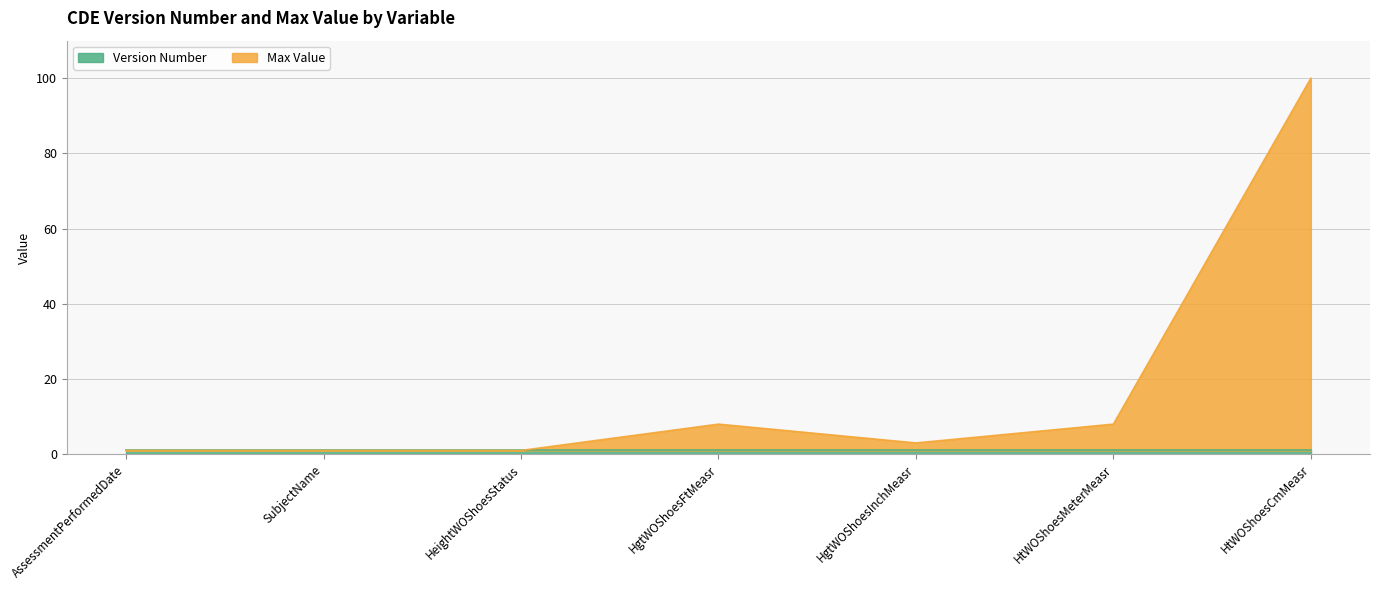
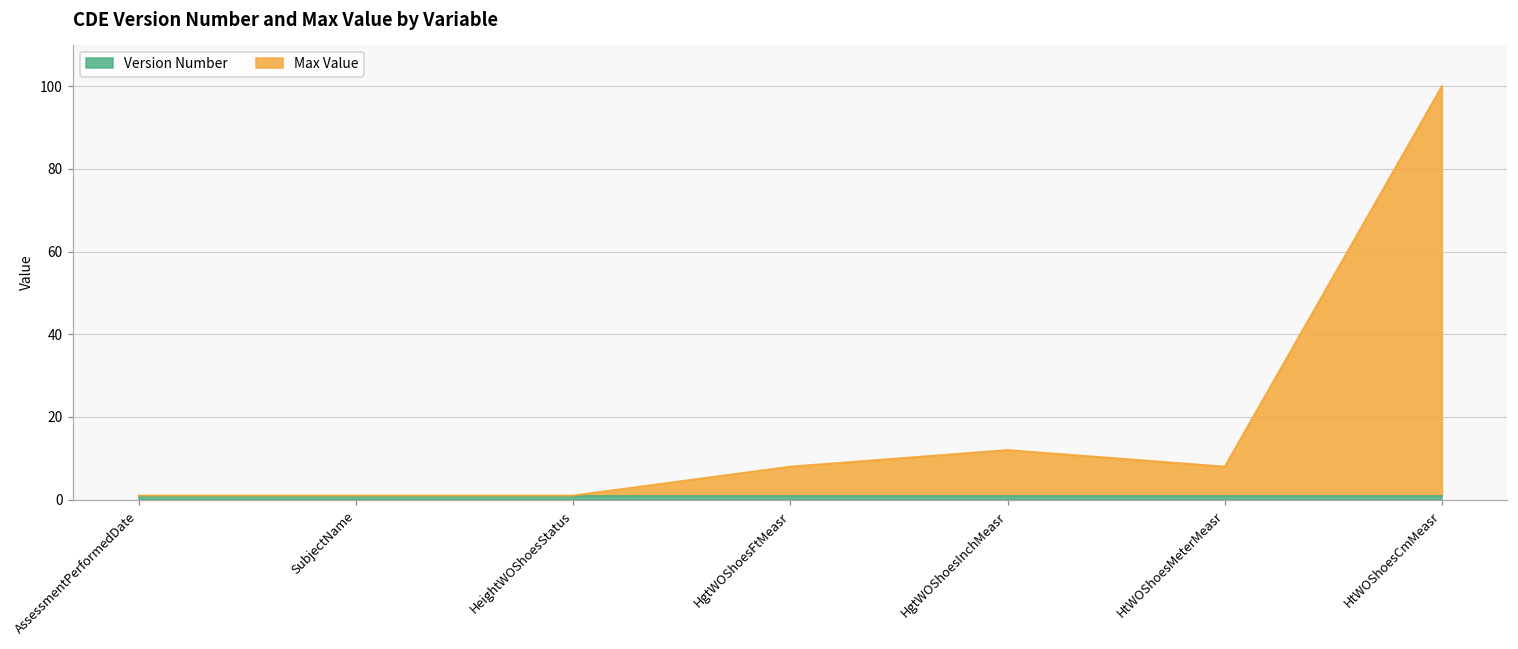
  {
    "Version Number": {
      "HgtWOShoesFtMeasr": 1,
      "HgtWOShoesInchMeasr": 1,
      "HtWOShoesMeterMeasr": 1,
      "HtWOShoesCmMeasr": 1
    },
    "Max Value": {
      "HgtWOShoesFtMeasr": 8,
-     "HgtWOShoesInchMeasr": 3,
+     "HgtWOShoesInchMeasr": 12,
      "HtWOShoesMeterMeasr": 8,
      "HtWOShoesCmMeasr": 100
    }
  }
